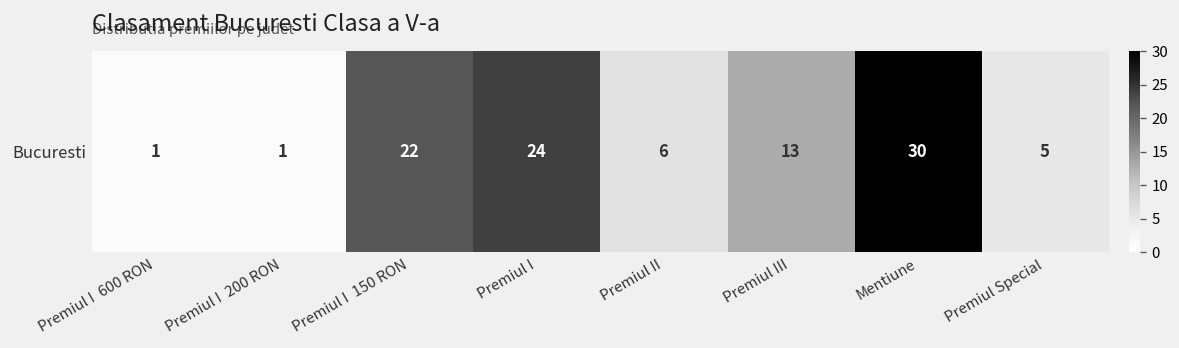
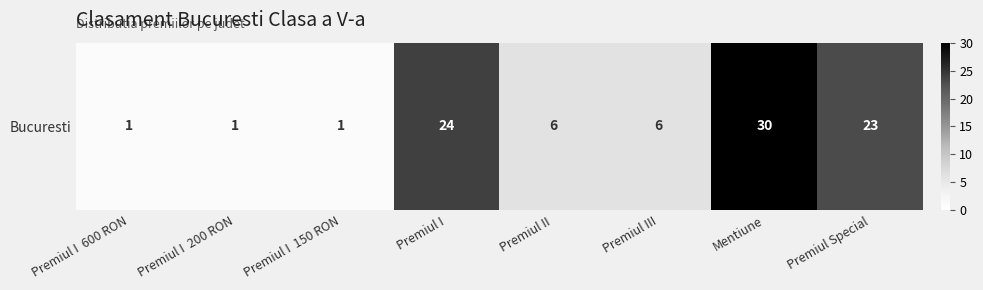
  {
    "Bucuresti": {
      "Premiul I 600 RON": 1,
      "Premiul I 200 RON": 1,
-     "Premiul I 150 RON": 22,
+     "Premiul I 150 RON": 1,
      "Premiul I": 24,
      "Premiul II": 6,
-     "Premiul III": 13,
+     "Premiul III": 6,
      "Mentiune": 30,
-     "Premiul Special": 5
+     "Premiul Special": 23
    }
  }
